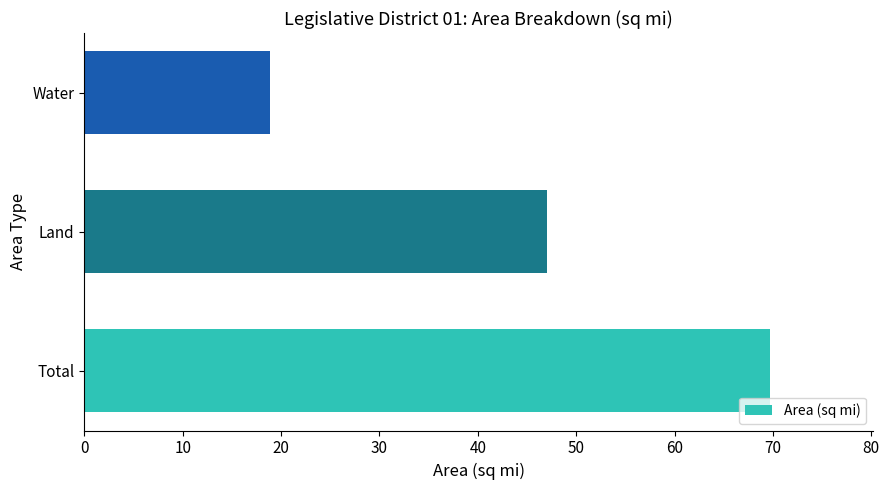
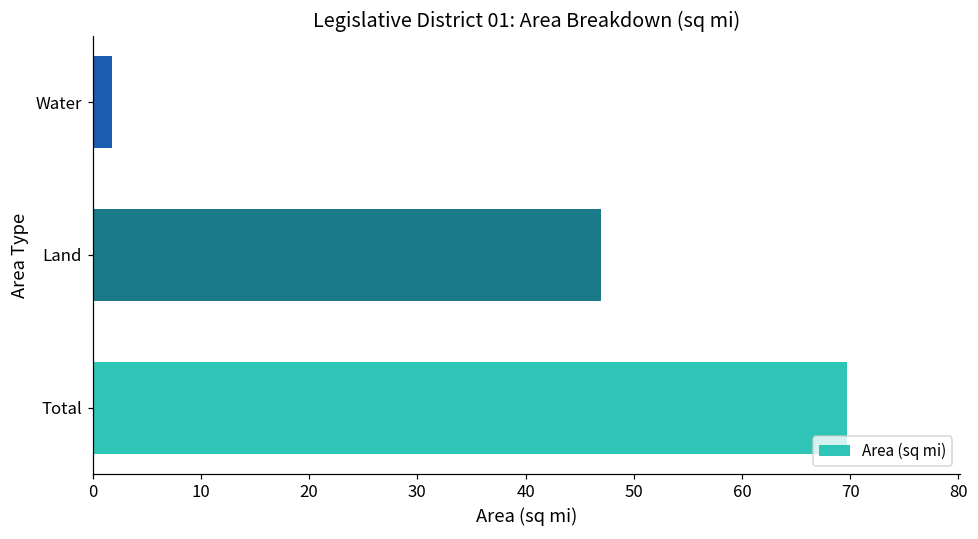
  {
-   "Water": 19,
+   "Water": 2,
    "Land": 47,
    "Total": 70
  }
